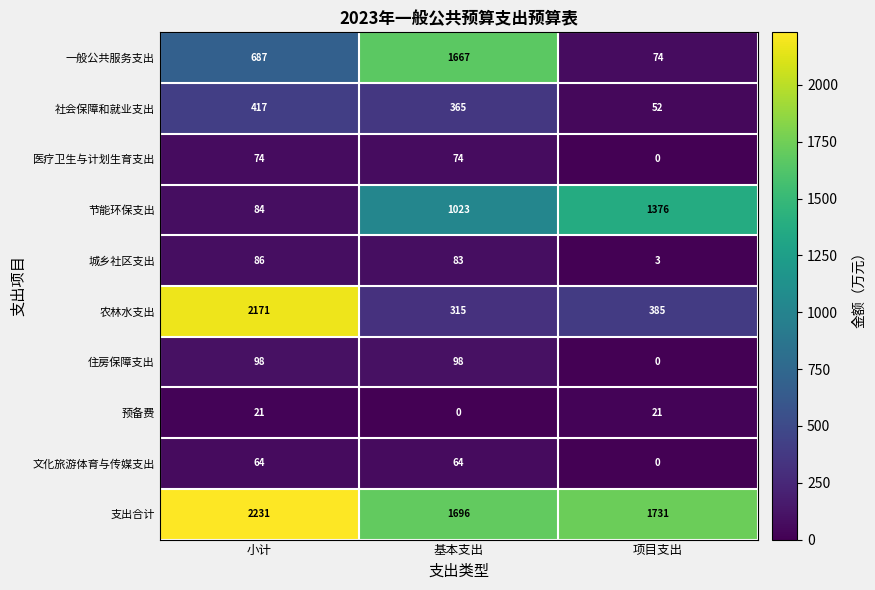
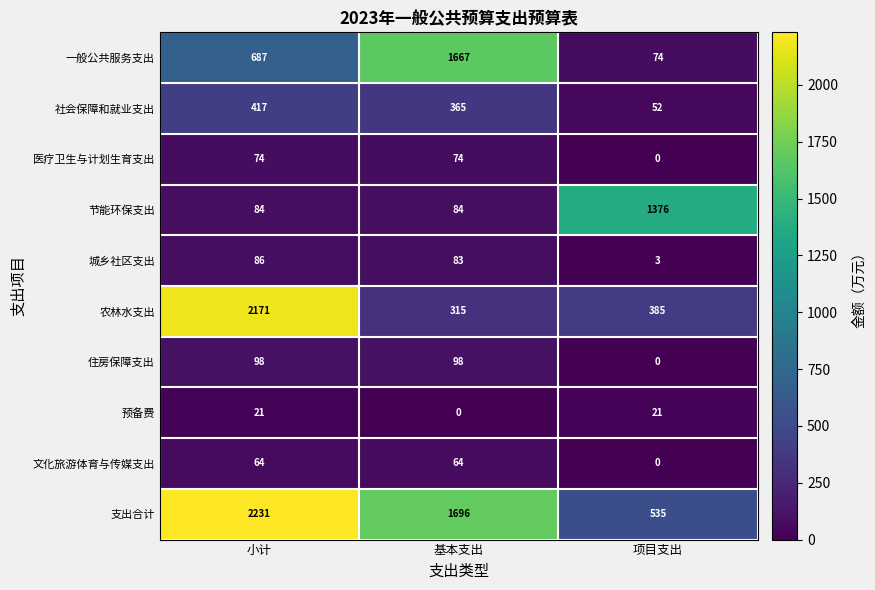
  {
    "一般公共服务支出": {
      "小计": 687,
      "基本支出": 1667,
      "项目支出": 74
    },
    "社会保障和就业支出": {
      "小计": 417,
      "基本支出": 365,
      "项目支出": 52
    },
    "医疗卫生与计划生育支出": {
      "小计": 74,
      "基本支出": 74,
      "项目支出": 0
    },
    "节能环保支出": {
      "小计": 84,
-     "基本支出": 1023,
+     "基本支出": 84,
      "项目支出": 1376
    },
    "城乡社区支出": {
      "小计": 86,
      "基本支出": 83,
      "项目支出": 3
    },
    "农林水支出": {
      "小计": 2171,
      "基本支出": 315,
      "项目支出": 385
    },
    "住房保障支出": {
      "小计": 98,
      "基本支出": 98,
      "项目支出": 0
    },
    "预备费": {
      "小计": 21,
      "基本支出": 0,
      "项目支出": 21
    },
    "文化旅游体育与传媒支出": {
      "小计": 64,
      "基本支出": 64,
      "项目支出": 0
    },
    "支出合计": {
      "小计": 2231,
      "基本支出": 1696,
-     "项目支出": 1731
+     "项目支出": 535
    }
  }
